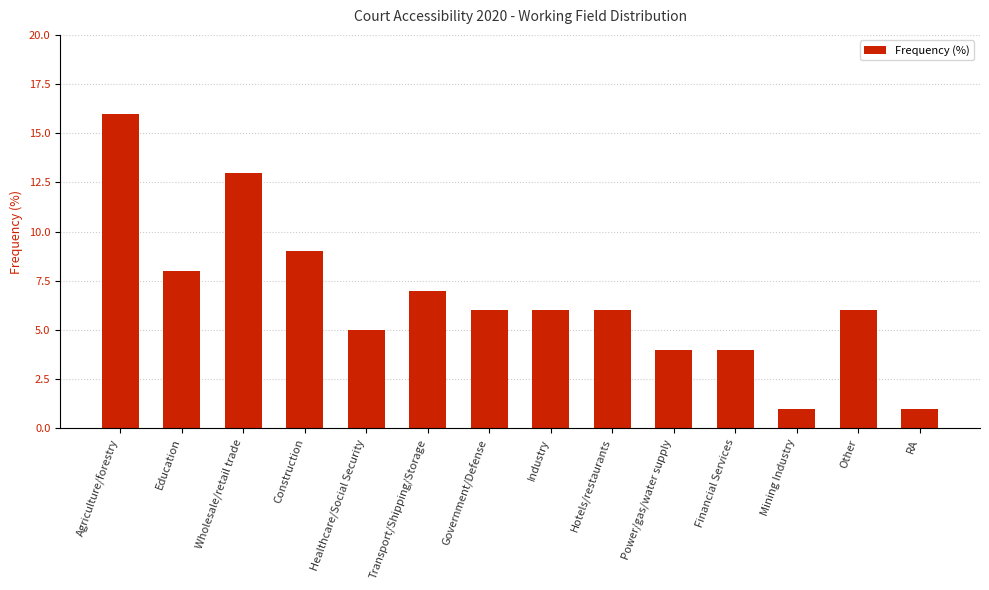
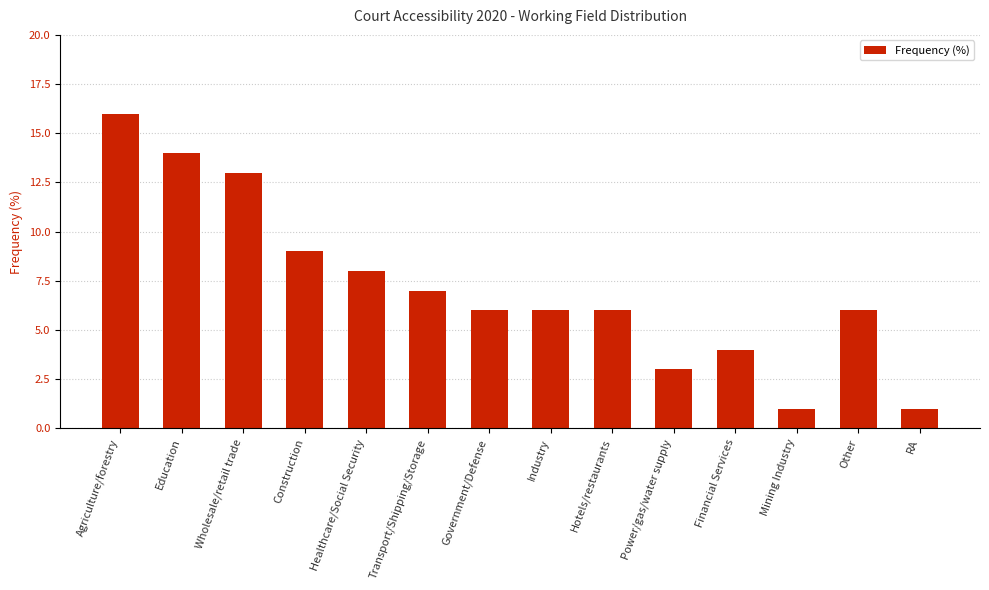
  {
    "Agriculture/forestry": 16,
-   "Education": 8,
+   "Education": 14,
    "Wholesale/retail trade": 13,
    "Construction": 9,
-   "Healthcare/Social Security": 5,
+   "Healthcare/Social Security": 8,
    "Transport/Shipping/Storage": 7,
    "Government/Defense": 6,
    "Industry": 6,
    "Hotels/restaurants": 6,
-   "Power/gas/water supply": 4,
+   "Power/gas/water supply": 3,
    "Financial Services": 4,
    "Mining Industry": 1,
    "Other": 6,
    "RA": 1
  }
